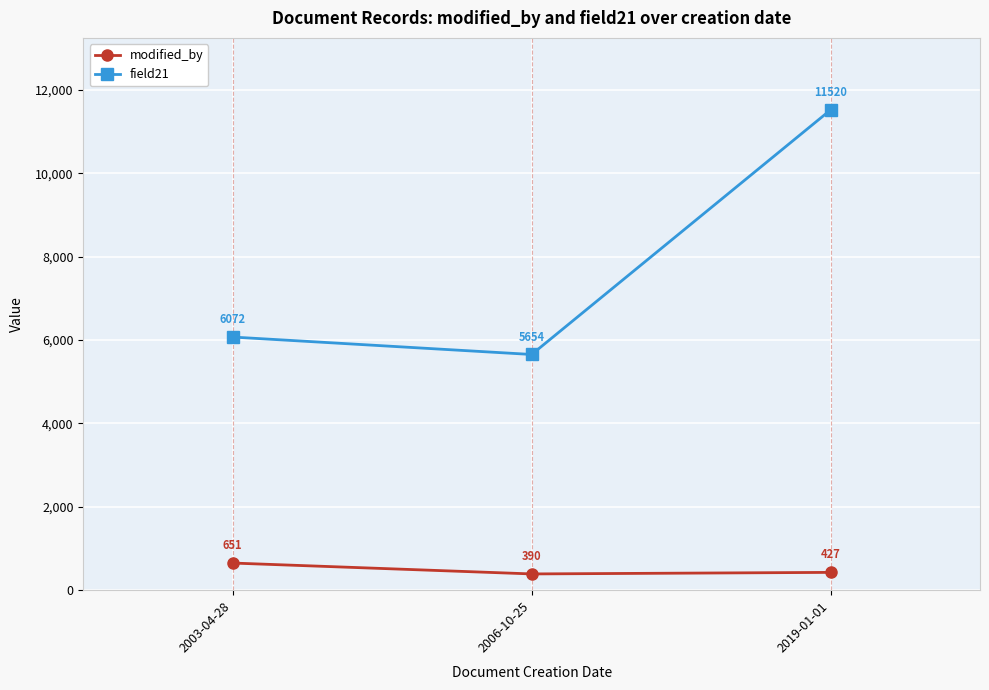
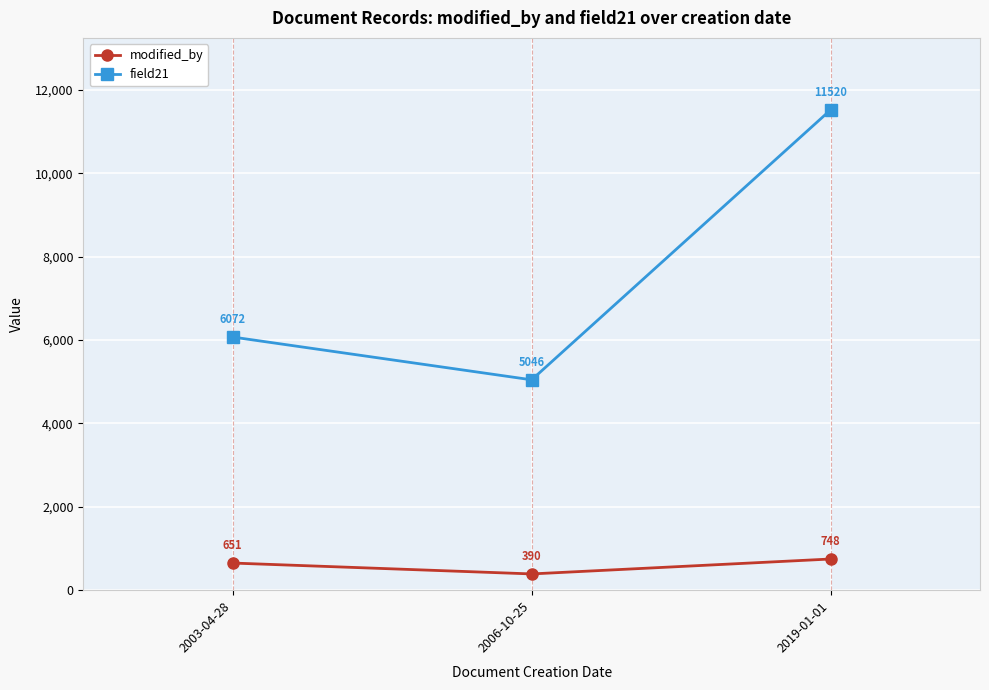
  {
    "modified_by": {
      "2003-04-28": 651,
      "2006-10-25": 390,
-     "2019-01-01": 427
+     "2019-01-01": 748
    },
    "field21": {
      "2003-04-28": 6072,
-     "2006-10-25": 5654,
+     "2006-10-25": 5046,
      "2019-01-01": 11520
    }
  }
